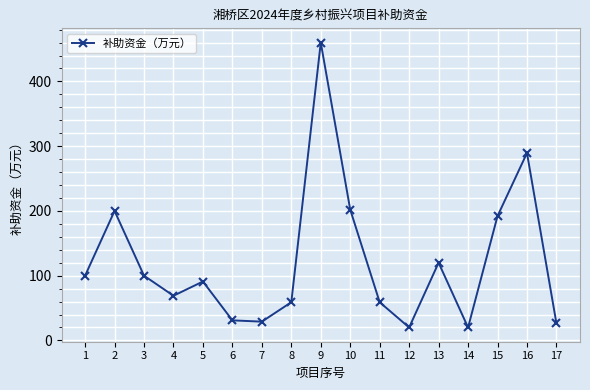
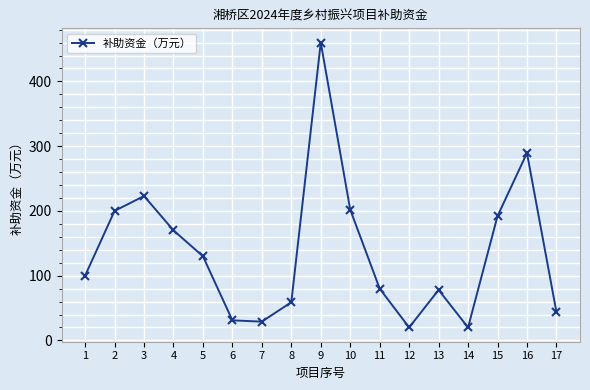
  {
    "1": 100,
    "2": 200,
-   "3": 100,
-   "4": 70,
-   "5": 90,
+   "3": 220,
+   "4": 170,
+   "5": 130,
    "6": 30,
    "7": 30,
    "8": 60,
    "9": 460,
    "10": 200,
-   "11": 60,
+   "11": 80,
    "12": 20,
-   "13": 120,
+   "13": 80,
    "14": 20,
    "15": 190,
    "16": 290,
-   "17": 30
+   "17": 40
  }
